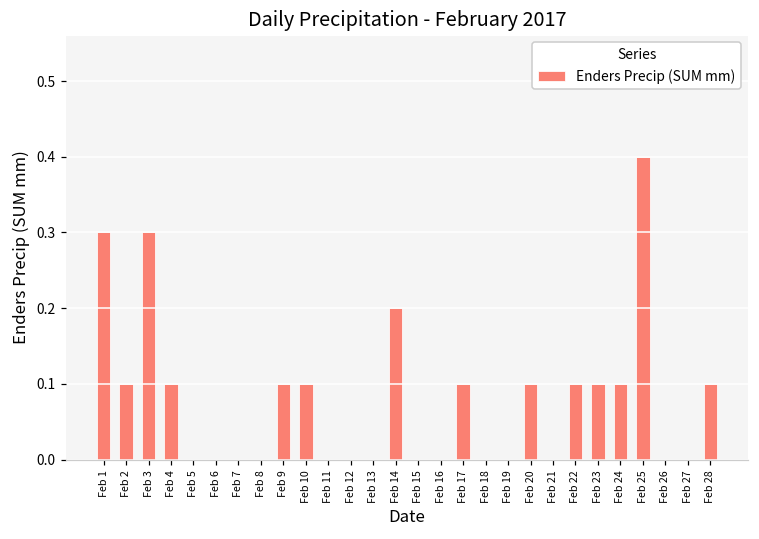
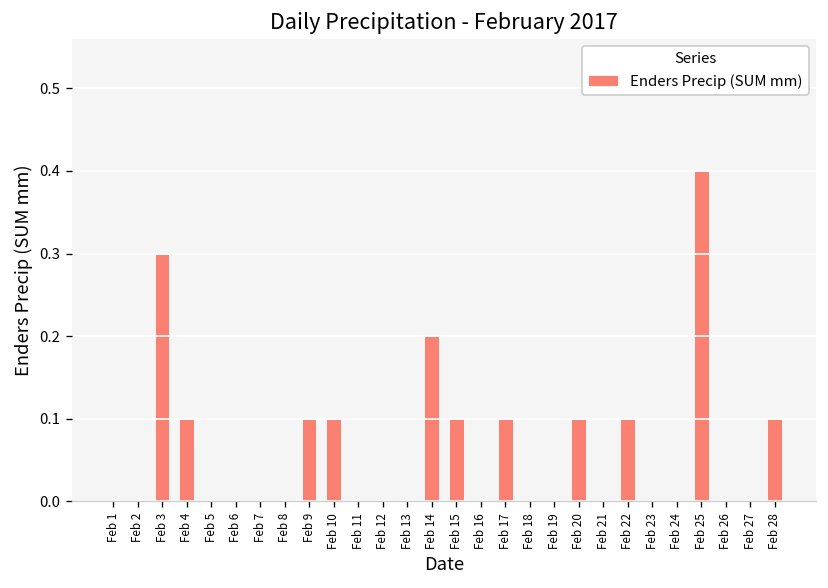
  {
-   "Feb 1": 0.3,
-   "Feb 2": 0.1,
+   "Feb 1": 0.0,
+   "Feb 2": 0.0,
    "Feb 3": 0.3,
    "Feb 4": 0.1,
    "Feb 5": 0.0,
    "Feb 6": 0.0,
    "Feb 7": 0.0,
    "Feb 8": 0.0,
    "Feb 9": 0.1,
    "Feb 10": 0.1,
    "Feb 11": 0.0,
    "Feb 12": 0.0,
    "Feb 13": 0.0,
    "Feb 14": 0.2,
-   "Feb 15": 0.0,
+   "Feb 15": 0.1,
    "Feb 16": 0.0,
    "Feb 17": 0.1,
    "Feb 18": 0.0,
    "Feb 19": 0.0,
    "Feb 20": 0.1,
    "Feb 21": 0.0,
    "Feb 22": 0.1,
-   "Feb 23": 0.1,
-   "Feb 24": 0.1,
+   "Feb 23": 0.0,
+   "Feb 24": 0.0,
    "Feb 25": 0.4,
    "Feb 26": 0.0,
    "Feb 27": 0.0,
    "Feb 28": 0.1
  }
